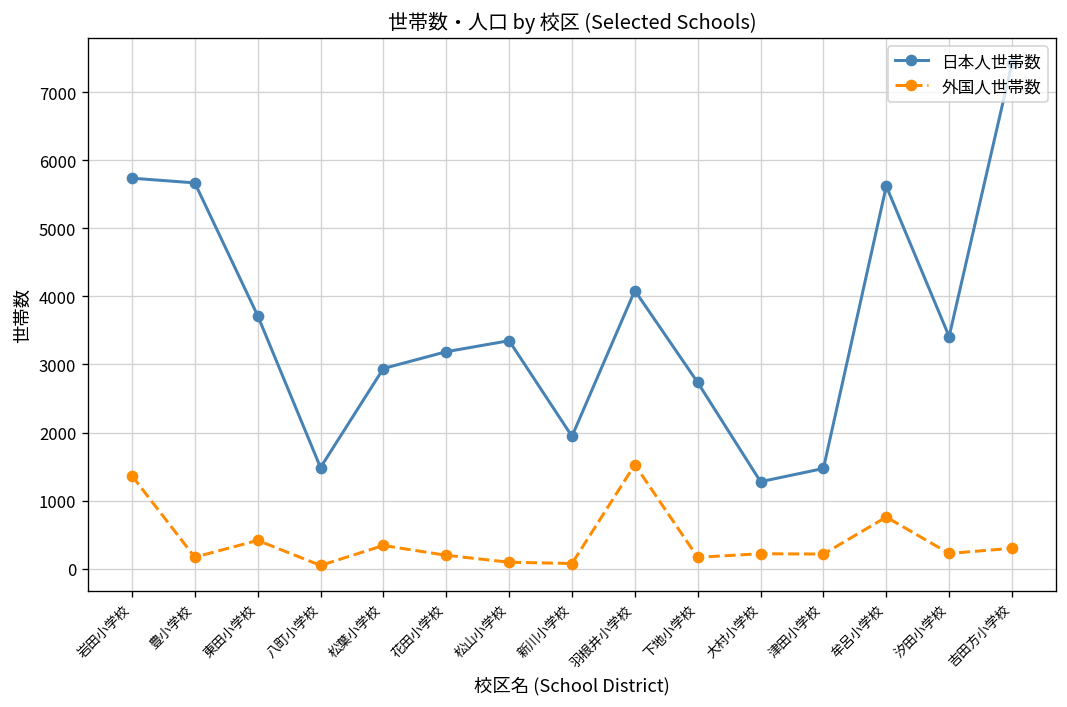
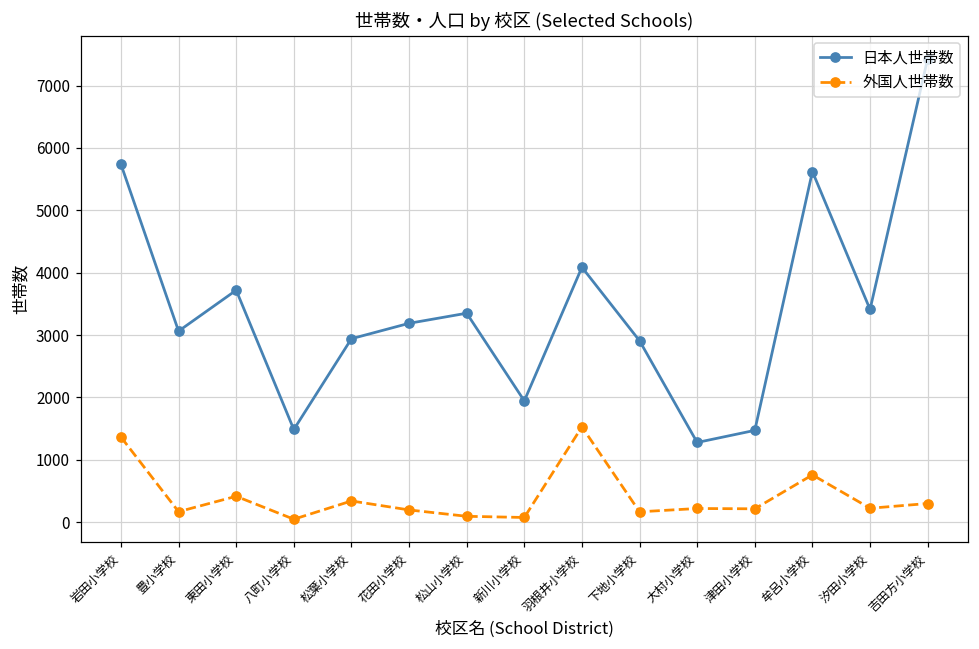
  {
    "日本人世帯数": {
      "岩田小学校": 5700,
-     "豊小学校": 5700,
+     "豊小学校": 3100,
      "東田小学校": 3700,
      "八町小学校": 1500,
      "松葉小学校": 2900,
      "花田小学校": 3200,
      "松山小学校": 3400,
      "新川小学校": 1900,
      "羽根井小学校": 4100,
-     "下地小学校": 2700,
+     "下地小学校": 2900,
      "大村小学校": 1300,
      "津田小学校": 1500,
      "牟呂小学校": 5600,
      "汐田小学校": 3400
    },
    "外国人世帯数": {
      "岩田小学校": 1400,
      "豊小学校": 200,
      "東田小学校": 400,
      "八町小学校": 0,
      "松葉小学校": 300,
      "花田小学校": 200,
      "松山小学校": 100,
      "新川小学校": 100,
      "羽根井小学校": 1500,
      "下地小学校": 200,
      "大村小学校": 200,
      "津田小学校": 200,
      "牟呂小学校": 800,
      "汐田小学校": 200,
      "吉田方小学校": 300
    }
  }
